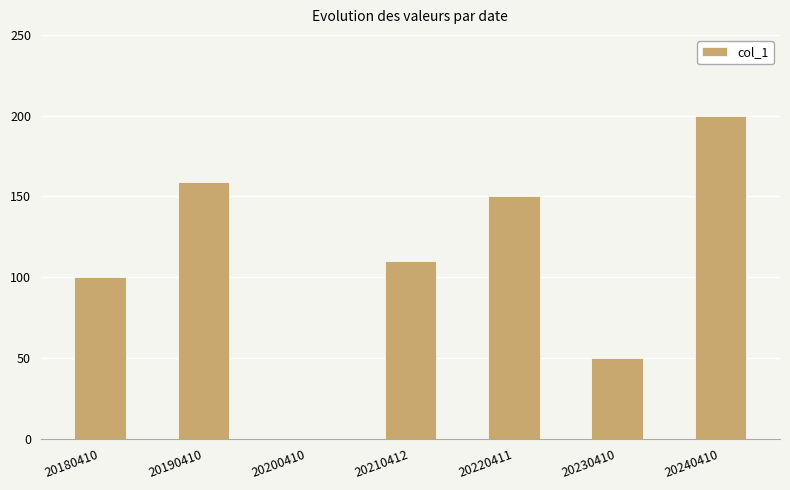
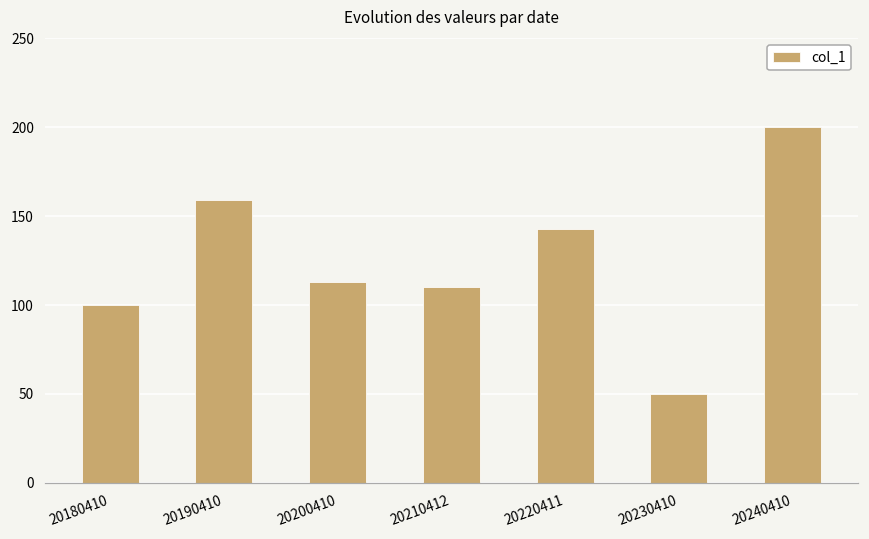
  {
    "20180410": 100,
    "20190410": 159,
-   "20200410": 0,
+   "20200410": 113,
    "20210412": 110,
-   "20220411": 150,
+   "20220411": 143,
    "20230410": 50,
    "20240410": 200
  }
